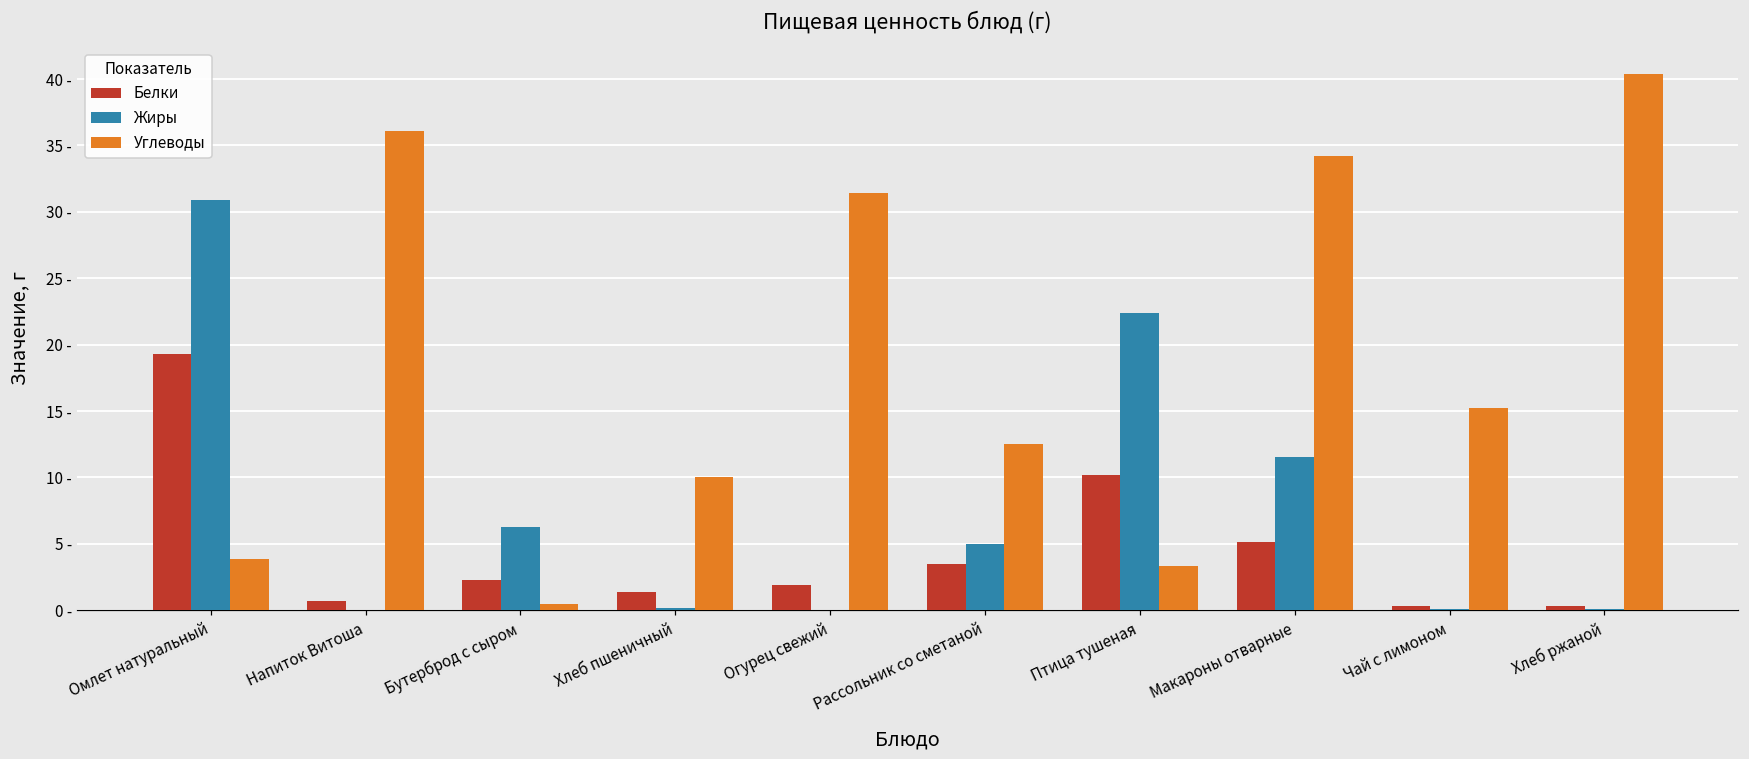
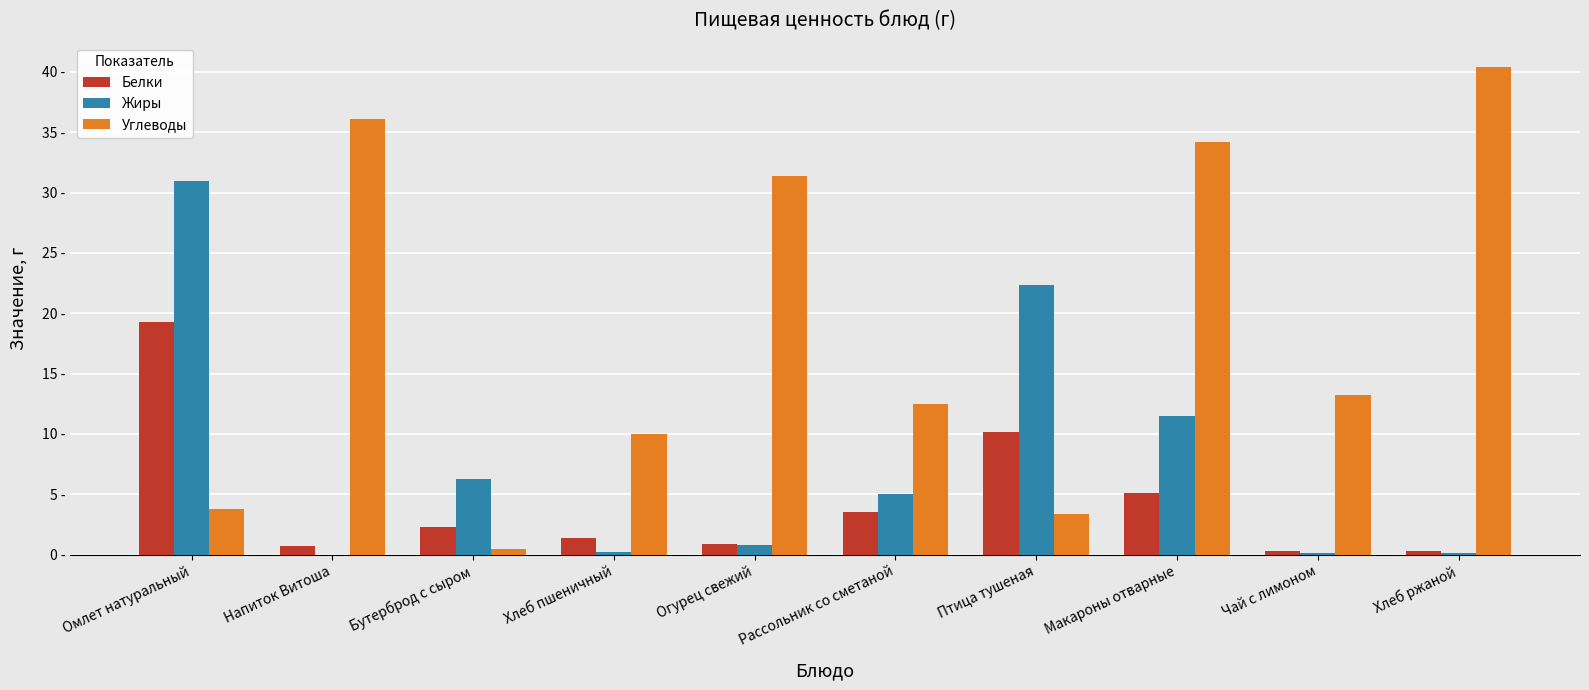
  {
    "Белки": {
      "Омлет натуральный": "19.3 -",
      "Напиток Витоша": "0.7 -",
      "Бутерброд с сыром": "2.3 -",
      "Хлеб пшеничный": "1.4 -",
-     "Огурец свежий": "1.9 -",
+     "Огурец свежий": "0.9 -",
      "Рассольник со сметаной": "3.5 -",
      "Птица тушеная": "10.2 -",
      "Макароны отварные": "5.1 -",
      "Чай с лимоном": "0.3 -",
      "Хлеб ржаной": "0.3 -"
    },
    "Жиры": {
      "Омлет натуральный": "30.9 -",
      "Напиток Витоша": "0.0 -",
      "Бутерброд с сыром": "6.3 -",
-     "Огурец свежий": "0.0 -",
+     "Огурец свежий": "0.8 -",
      "Рассольник со сметаной": "5.0 -",
      "Птица тушеная": "22.4 -",
      "Макароны отварные": "11.5 -"
    },
    "Углеводы": {
      "Омлет натуральный": "3.8 -",
      "Напиток Витоша": "36.1 -",
      "Бутерброд с сыром": "0.5 -",
      "Хлеб пшеничный": "10.0 -",
      "Огурец свежий": "31.4 -",
      "Рассольник со сметаной": "12.5 -",
      "Птица тушеная": "3.4 -",
      "Макароны отварные": "34.2 -",
-     "Чай с лимоном": "15.2 -",
+     "Чай с лимоном": "13.2 -",
      "Хлеб ржаной": "40.4 -"
    }
  }
